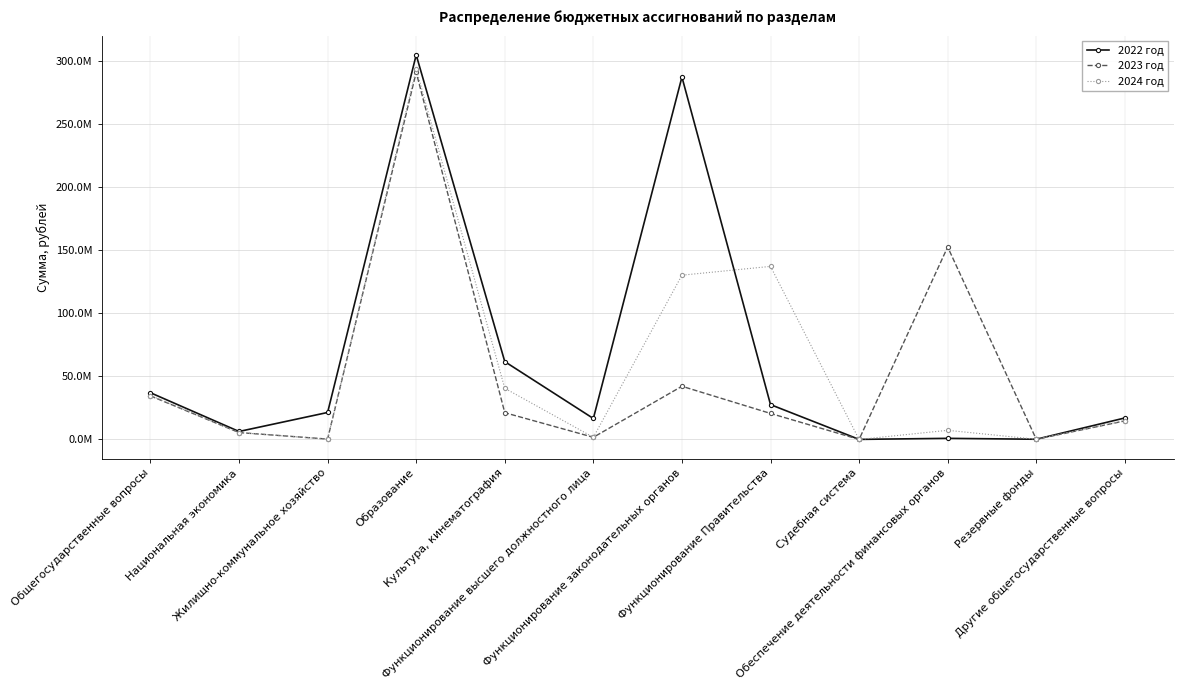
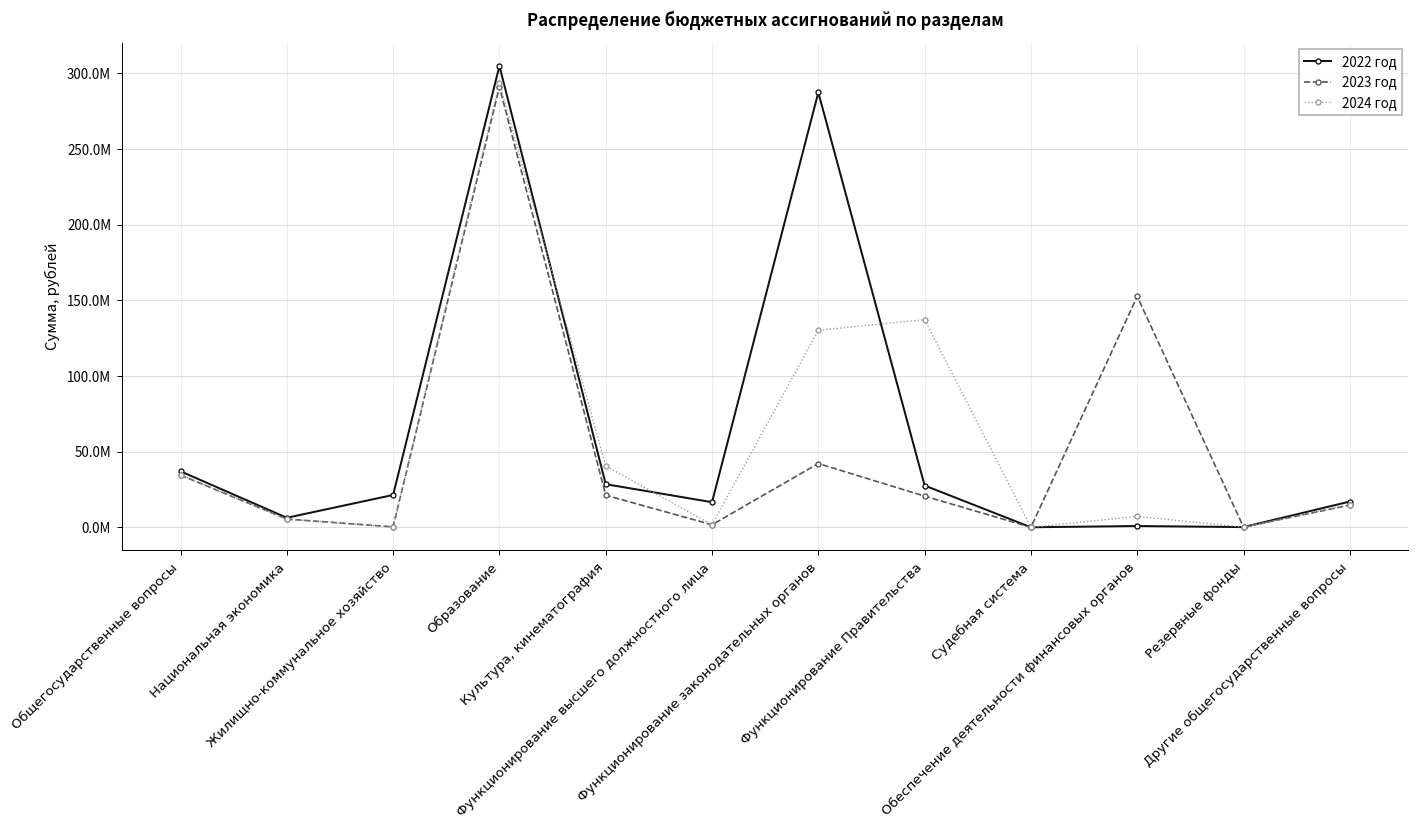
  {
    "2022 год": {
      "Общегосударственные вопросы": 37000000,
      "Жилищно-коммунальное хозяйство": 21000000,
      "Образование": 305000000,
-     "Культура, кинематография": 62000000,
+     "Культура, кинематография": 29000000,
      "Функционирование высшего должностного лица": 17000000,
      "Функционирование законодательных органов": 287000000,
      "Функционирование Правительства": 28000000,
      "Обеспечение деятельности финансовых органов": 1000000,
      "Другие общегосударственные вопросы": 17000000
    },
    "2023 год": {
      "Образование": 291000000,
      "Культура, кинематография": 21000000,
      "Функционирование законодательных органов": 42000000,
      "Функционирование Правительства": 21000000,
      "Обеспечение деятельности финансовых органов": 153000000
    },
    "2024 год": {
      "Образование": 294000000,
      "Культура, кинематография": 41000000,
      "Функционирование законодательных органов": 130000000,
      "Функционирование Правительства": 137000000,
      "Обеспечение деятельности финансовых органов": 7000000
    }
  }
